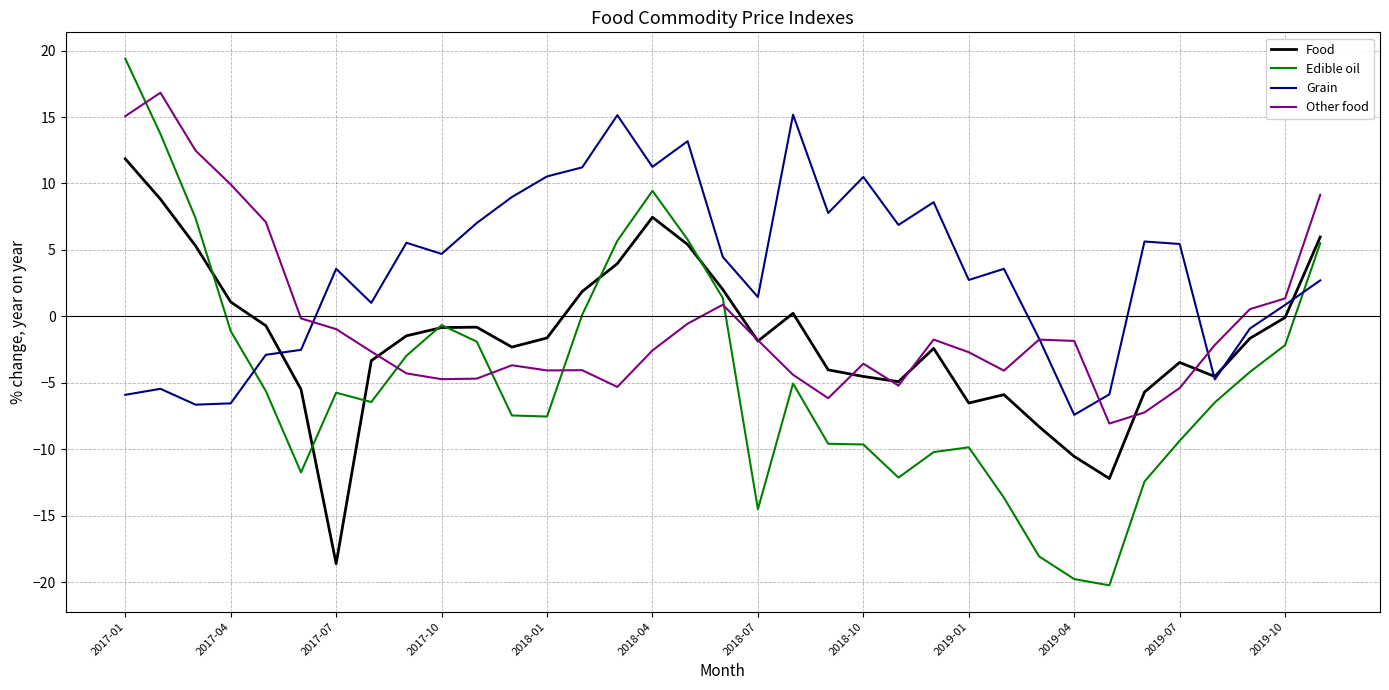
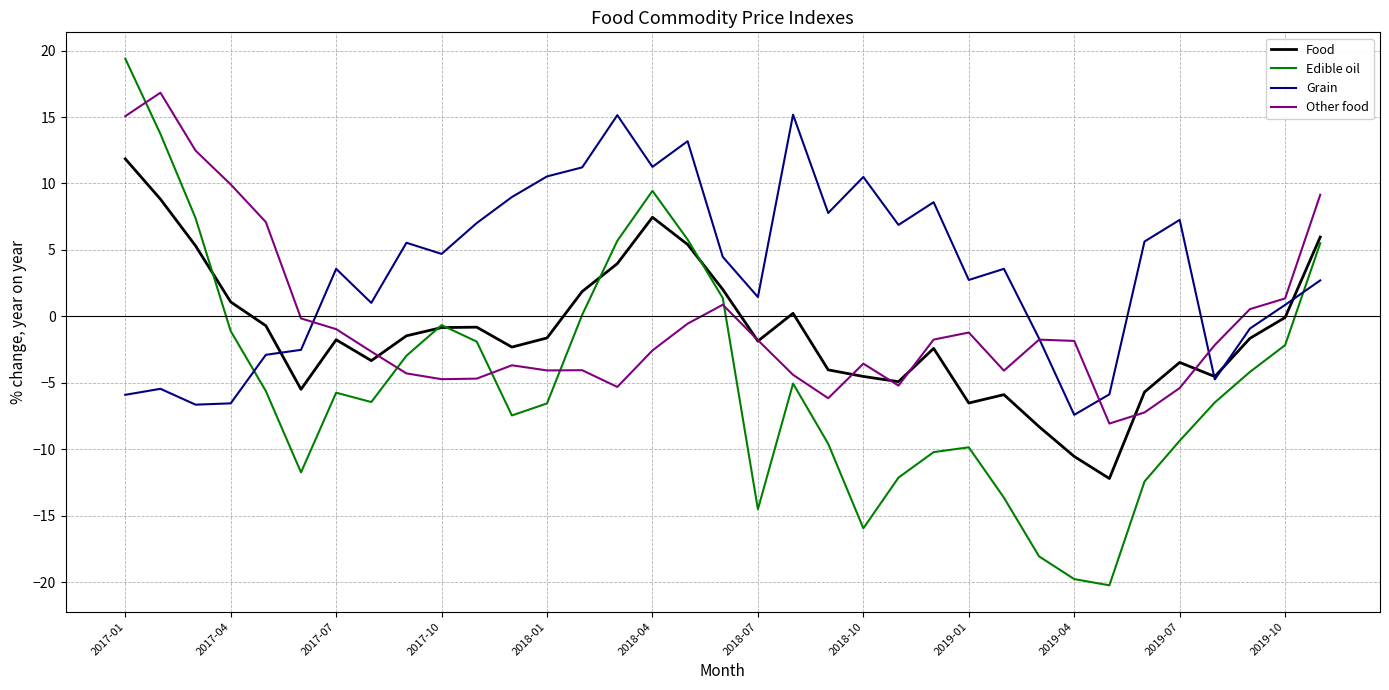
  {
    "Food": {
      "2017-01": 11.9,
      "2017-04": 1.1,
-     "2017-07": -18.6,
+     "2017-07": -1.8,
      "2018-01": -1.6,
      "2018-04": 7.5,
      "2018-10": -4.5,
      "2019-01": -6.5,
      "2019-04": -10.5,
      "2019-07": -3.5,
      "2019-10": -0.1
    },
    "Edible oil": {
      "2017-01": 19.4,
      "2017-04": -1.1,
      "2017-07": -5.7,
-     "2018-01": -7.5,
+     "2018-01": -6.5,
      "2018-04": 9.4,
      "2018-07": -14.5,
-     "2018-10": -9.6,
+     "2018-10": -15.9,
      "2019-01": -9.9,
      "2019-04": -19.8,
      "2019-07": -9.4,
      "2019-10": -2.2
    },
    "Grain": {
      "2017-01": -5.9,
      "2017-04": -6.5,
      "2017-07": 3.6,
      "2017-10": 4.7,
      "2018-01": 10.5,
      "2018-04": 11.2,
      "2018-07": 1.5,
      "2018-10": 10.5,
      "2019-01": 2.7,
      "2019-04": -7.4,
-     "2019-07": 5.4,
+     "2019-07": 7.3,
      "2019-10": 0.9
    },
    "Other food": {
      "2017-01": 15.1,
      "2017-04": 9.9,
      "2017-07": -1.0,
      "2017-10": -4.7,
      "2018-01": -4.1,
      "2018-04": -2.6,
      "2018-10": -3.6,
-     "2019-01": -2.7,
+     "2019-01": -1.2,
      "2019-04": -1.8,
      "2019-07": -5.4,
      "2019-10": 1.4
    }
  }
